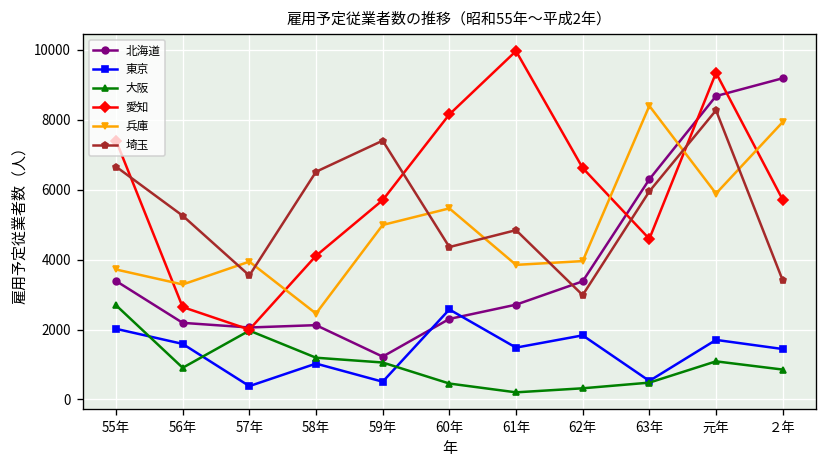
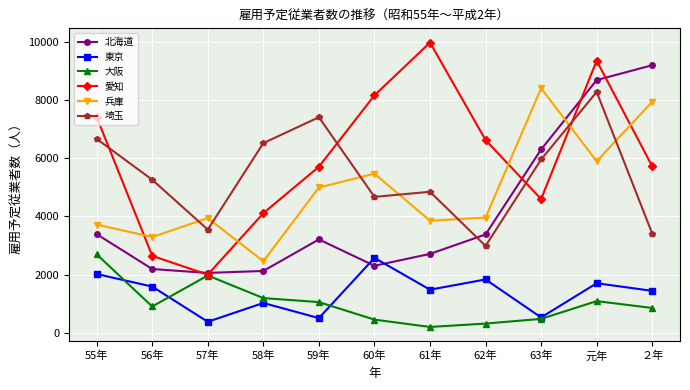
  {
    "北海道": {
      "55年": 3400,
      "56年": 2200,
      "58年": 2100,
-     "59年": 1200,
+     "59年": 3200,
      "60年": 2300,
      "61年": 2700,
      "62年": 3400,
      "63年": 6300,
      "元年": 8700,
      "２年": 9200
    },
    "東京": {
      "55年": 2000,
      "56年": 1600,
      "57年": 400,
      "58年": 1000,
      "59年": 500,
      "60年": 2600,
      "61年": 1500,
      "62年": 1800,
      "元年": 1700,
      "２年": 1400
    },
    "大阪": {
      "55年": 2700,
      "56年": 900,
      "58年": 1200,
      "59年": 1100,
      "60年": 500,
      "61年": 200,
      "62年": 300,
      "元年": 1100,
      "２年": 900
    },
    "愛知": {
      "56年": 2600,
      "58年": 4100,
      "59年": 5700,
      "60年": 8200,
      "61年": 10000,
      "62年": 6600,
      "63年": 4600,
      "元年": 9300,
      "２年": 5700
    },
    "兵庫": {
      "55年": 3700,
      "56年": 3300,
      "57年": 3900,
      "58年": 2500,
      "59年": 5000,
      "60年": 5500,
      "61年": 3900,
      "62年": 4000,
      "63年": 8400,
      "元年": 5900,
      "２年": 7900
    },
    "埼玉": {
      "55年": 6700,
      "56年": 5300,
      "57年": 3500,
      "58年": 6500,
      "59年": 7400,
-     "60年": 4400,
+     "60年": 4700,
      "61年": 4800,
      "62年": 3000,
      "63年": 6000,
      "元年": 8300,
      "２年": 3400
    }
  }
